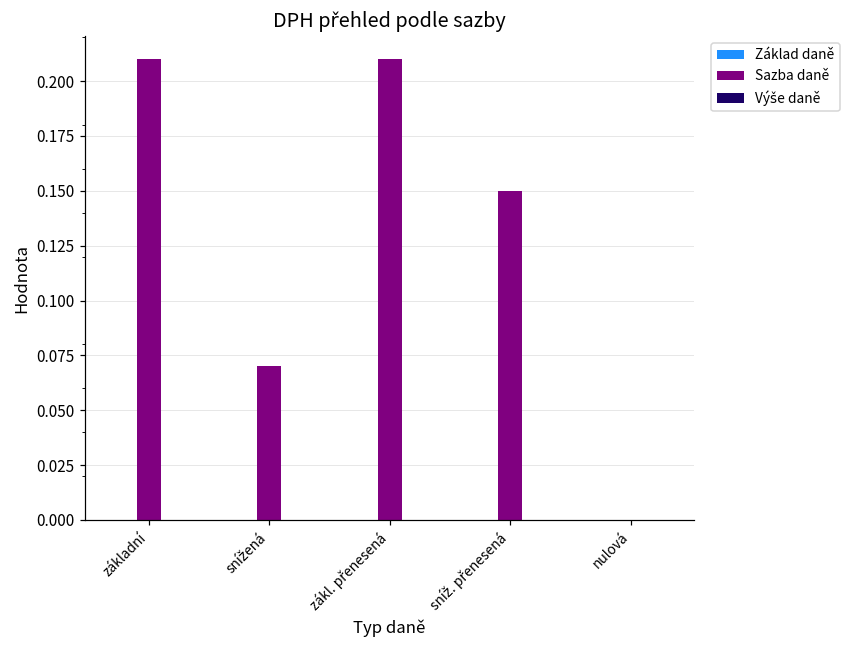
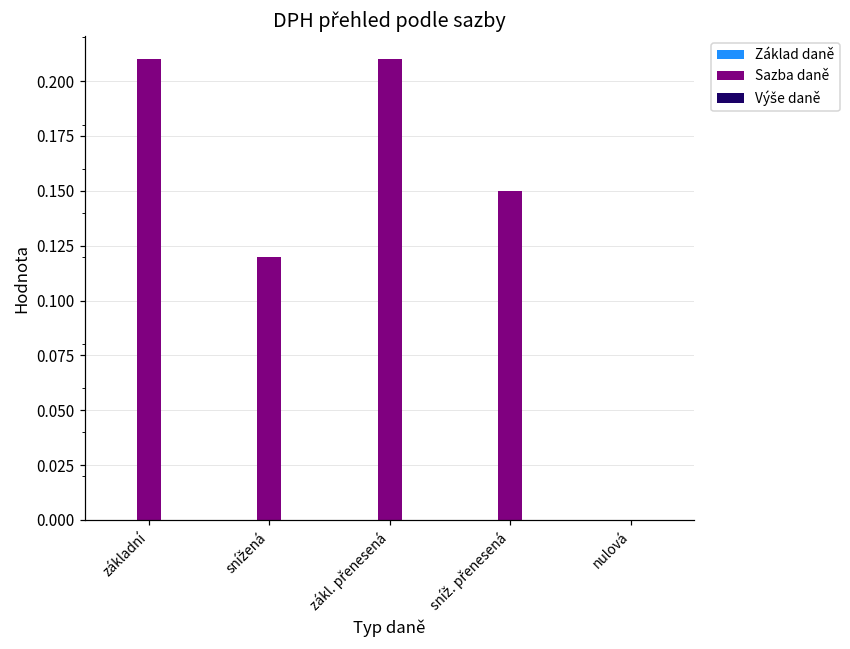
  {
    "Základ daně": {
      "základní": 0.00,
      "snížená": 0.00,
      "zákl. přenesená": 0.00,
      "sníž. přenesená": 0.00,
      "nulová": 0.00
    },
    "Sazba daně": {
      "základní": 0.21,
-     "snížená": 0.07,
+     "snížená": 0.12,
      "zákl. přenesená": 0.21,
      "sníž. přenesená": 0.15,
      "nulová": 0.00
    },
    "Výše daně": {
      "základní": 0.00,
      "snížená": 0.00,
      "zákl. přenesená": 0.00,
      "sníž. přenesená": 0.00,
      "nulová": 0.00
    }
  }
